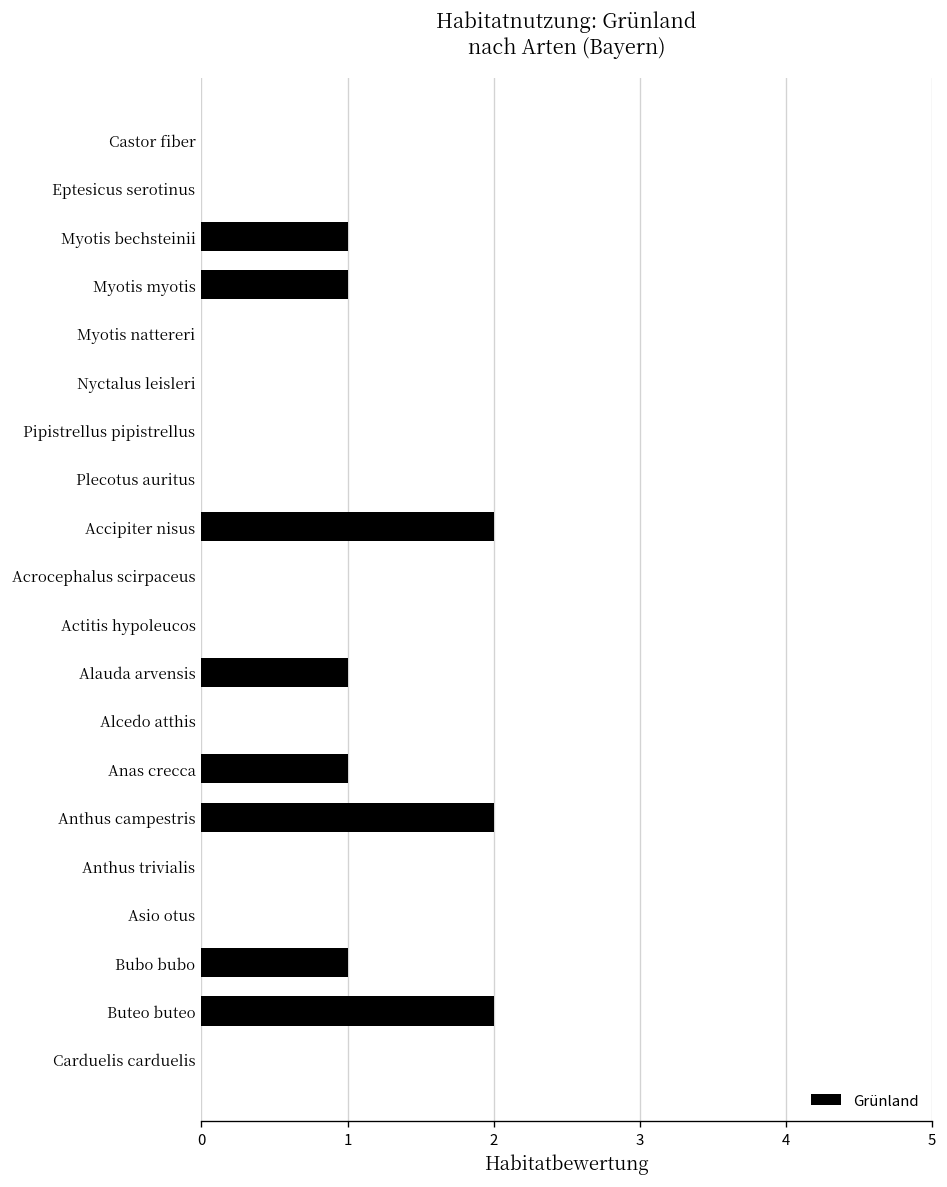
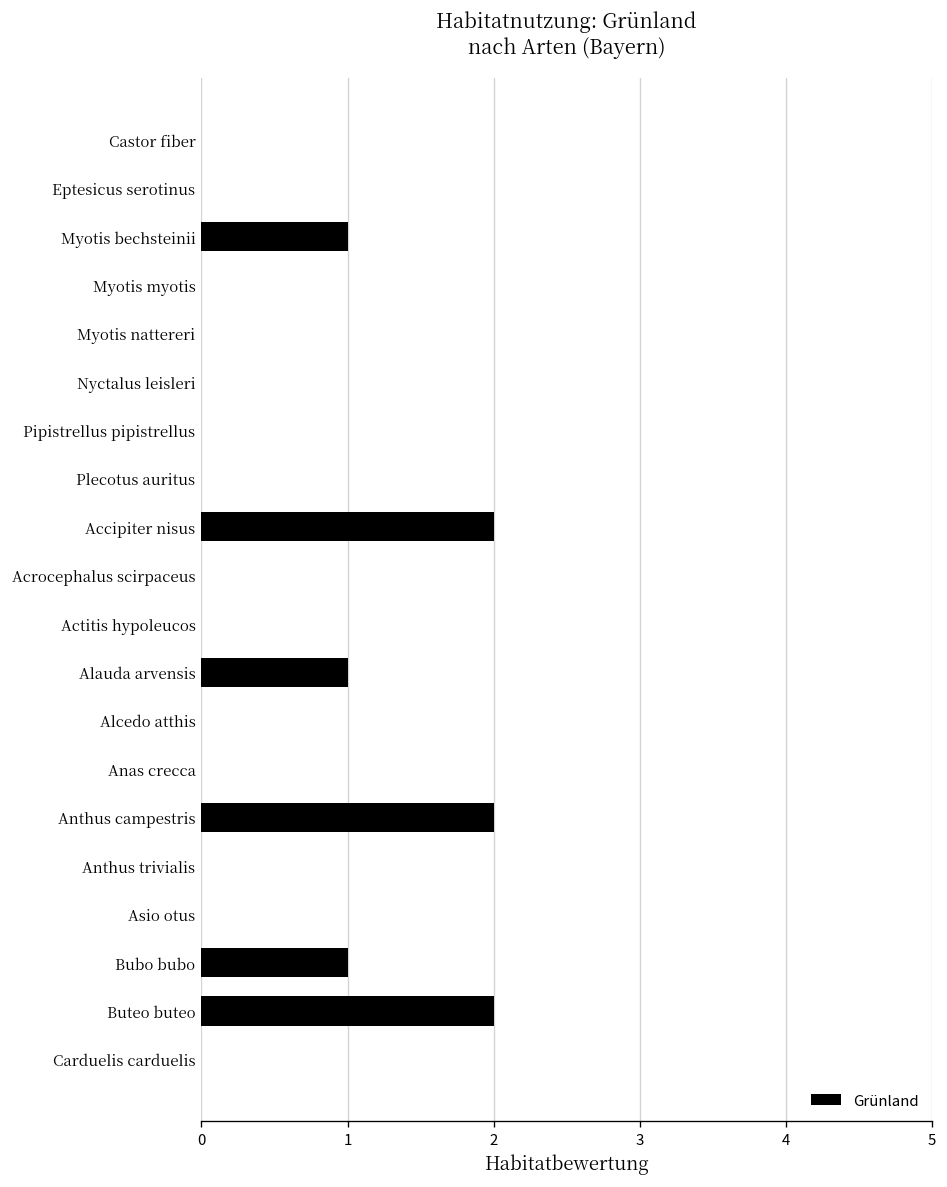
  {
    "Castor fiber": 0,
    "Eptesicus serotinus": 0,
    "Myotis bechsteinii": 1,
-   "Myotis myotis": 1,
+   "Myotis myotis": 0,
    "Myotis nattereri": 0,
    "Nyctalus leisleri": 0,
    "Pipistrellus pipistrellus": 0,
    "Plecotus auritus": 0,
    "Accipiter nisus": 2,
    "Acrocephalus scirpaceus": 0,
    "Actitis hypoleucos": 0,
    "Alauda arvensis": 1,
    "Alcedo atthis": 0,
-   "Anas crecca": 1,
+   "Anas crecca": 0,
    "Anthus campestris": 2,
    "Anthus trivialis": 0,
    "Asio otus": 0,
    "Bubo bubo": 1,
    "Buteo buteo": 2,
    "Carduelis carduelis": 0
  }
